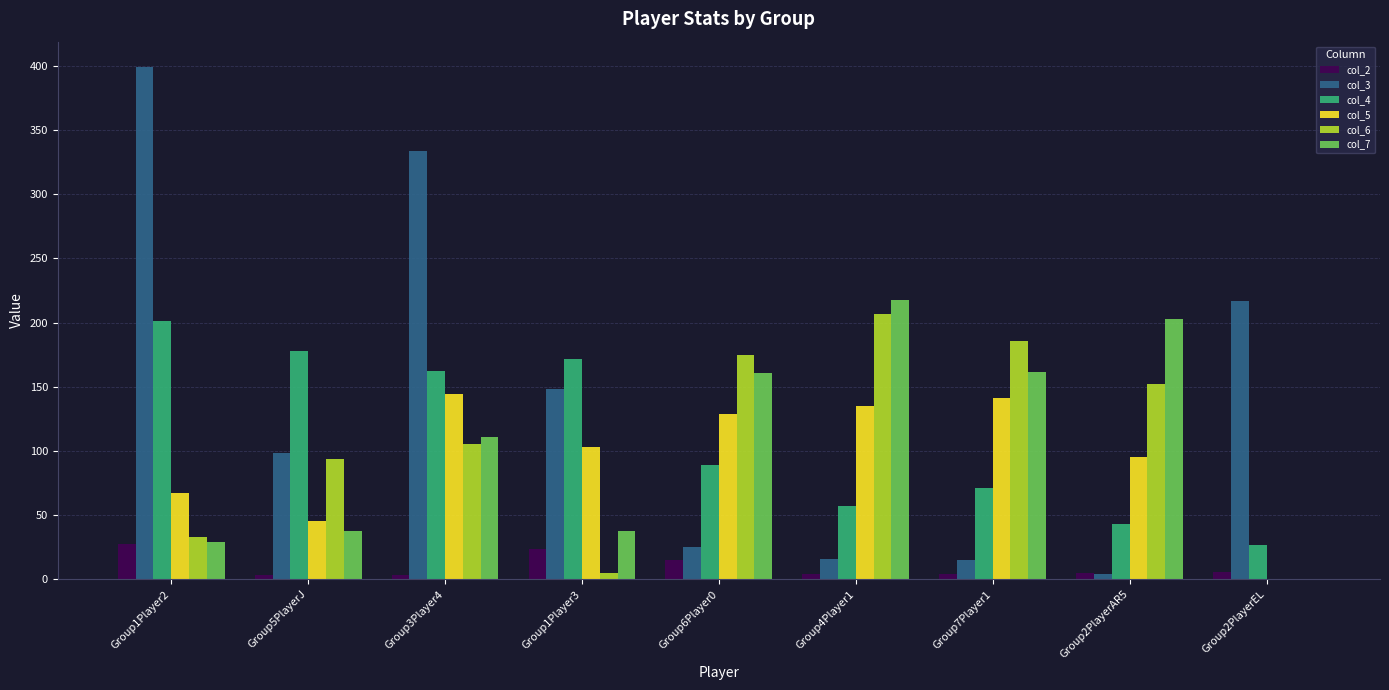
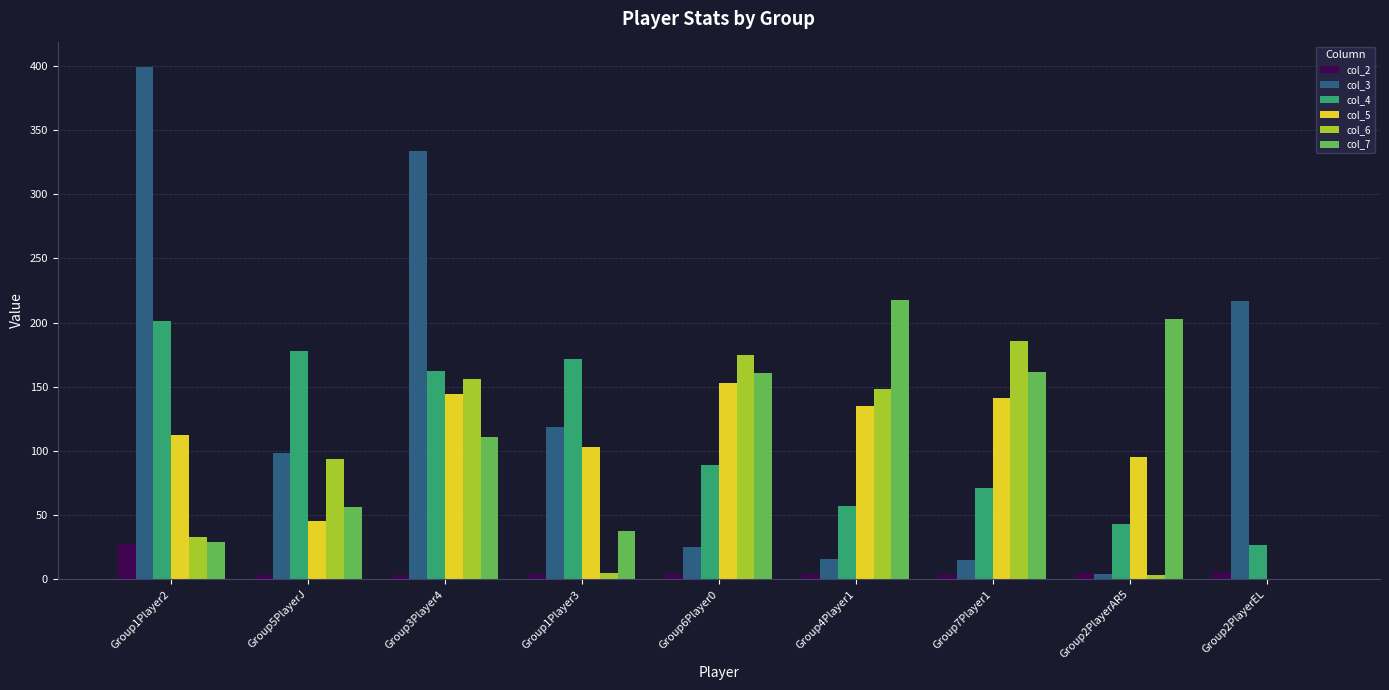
  {
    "col_2": {
      "Group1Player2": 28,
      "Group5PlayerJ": 4,
      "Group3Player4": 4,
-     "Group1Player3": 24,
-     "Group6Player0": 15,
+     "Group1Player3": 4,
+     "Group6Player0": 4,
      "Group4Player1": 4,
      "Group7Player1": 4,
      "Group2PlayerAR5": 5,
      "Group2PlayerEL": 5
    },
    "col_3": {
      "Group1Player2": 399,
      "Group5PlayerJ": 98,
      "Group3Player4": 334,
-     "Group1Player3": 148,
+     "Group1Player3": 119,
      "Group6Player0": 25,
      "Group4Player1": 16,
      "Group7Player1": 15,
      "Group2PlayerAR5": 4,
      "Group2PlayerEL": 217
    },
    "col_4": {
      "Group1Player2": 201,
      "Group5PlayerJ": 178,
      "Group3Player4": 162,
      "Group1Player3": 172,
      "Group6Player0": 89,
      "Group4Player1": 57,
      "Group7Player1": 71,
      "Group2PlayerAR5": 43,
      "Group2PlayerEL": 27
    },
    "col_5": {
-     "Group1Player2": 67,
+     "Group1Player2": 112,
      "Group5PlayerJ": 45,
      "Group3Player4": 144,
      "Group1Player3": 103,
-     "Group6Player0": 129,
+     "Group6Player0": 153,
      "Group4Player1": 135,
      "Group7Player1": 141,
      "Group2PlayerAR5": 95,
      "Group2PlayerEL": 0
    },
    "col_6": {
      "Group1Player2": 33,
      "Group5PlayerJ": 94,
-     "Group3Player4": 105,
+     "Group3Player4": 156,
      "Group1Player3": 5,
      "Group6Player0": 175,
-     "Group4Player1": 207,
+     "Group4Player1": 148,
      "Group7Player1": 186,
-     "Group2PlayerAR5": 152,
+     "Group2PlayerAR5": 4,
      "Group2PlayerEL": 0
    },
    "col_7": {
      "Group1Player2": 29,
-     "Group5PlayerJ": 38,
+     "Group5PlayerJ": 56,
      "Group3Player4": 111,
      "Group1Player3": 38,
      "Group6Player0": 161,
      "Group4Player1": 218,
      "Group7Player1": 162,
      "Group2PlayerAR5": 203,
      "Group2PlayerEL": 0
    }
  }
